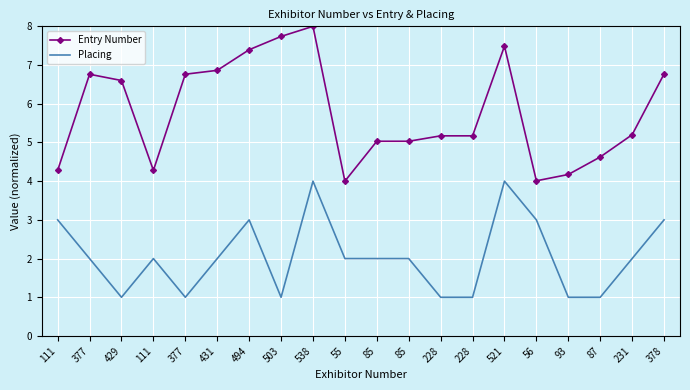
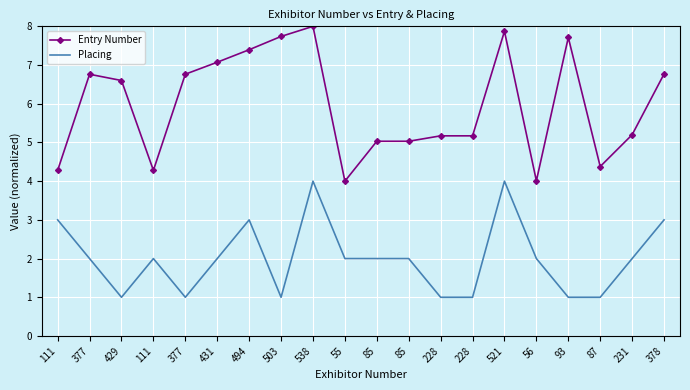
  {
    "Entry Number": {
      "429": 6.6,
-     "431": 6.9,
+     "431": 7.1,
      "494": 7.4,
      "503": 7.7,
      "538": 8.0,
      "55": 4.0,
-     "521": 7.5,
+     "521": 7.9,
      "56": 4.0,
-     "93": 4.2,
-     "87": 4.6,
+     "93": 7.7,
+     "87": 4.4,
      "231": 5.2,
      "378": 6.8
    },
    "Placing": {
      "429": 1,
      "431": 2,
      "494": 3,
      "503": 1,
      "538": 4,
      "55": 2,
      "521": 4,
-     "56": 3,
+     "56": 2,
      "93": 1,
      "87": 1,
      "231": 2,
      "378": 3
    }
  }
